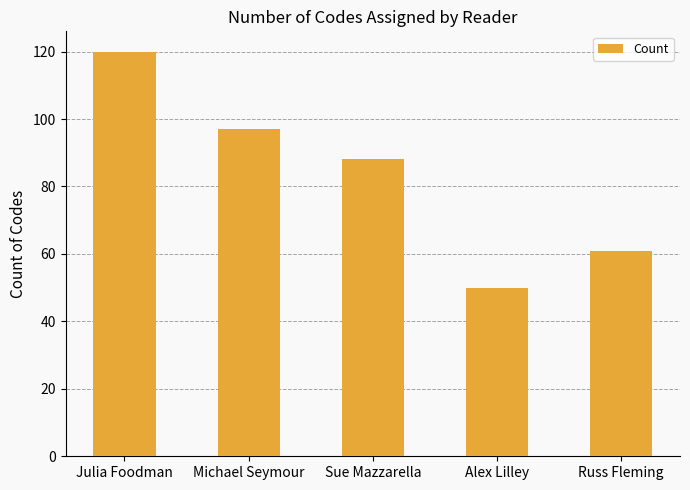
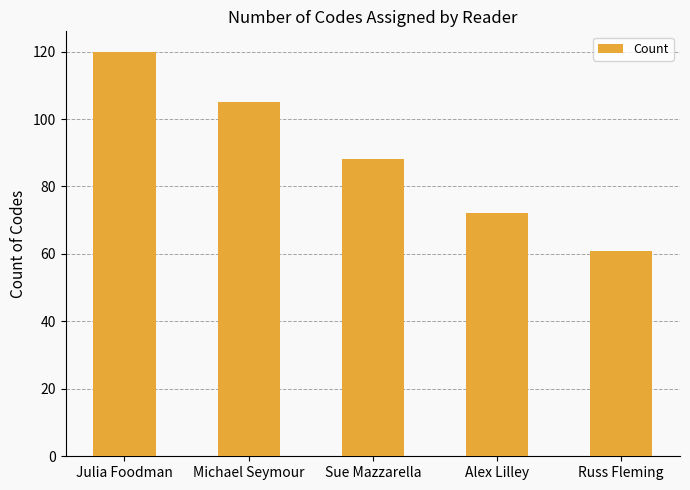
  {
    "Julia Foodman": 120,
-   "Michael Seymour": 97,
+   "Michael Seymour": 105,
    "Sue Mazzarella": 88,
-   "Alex Lilley": 50,
+   "Alex Lilley": 72,
    "Russ Fleming": 61
  }
